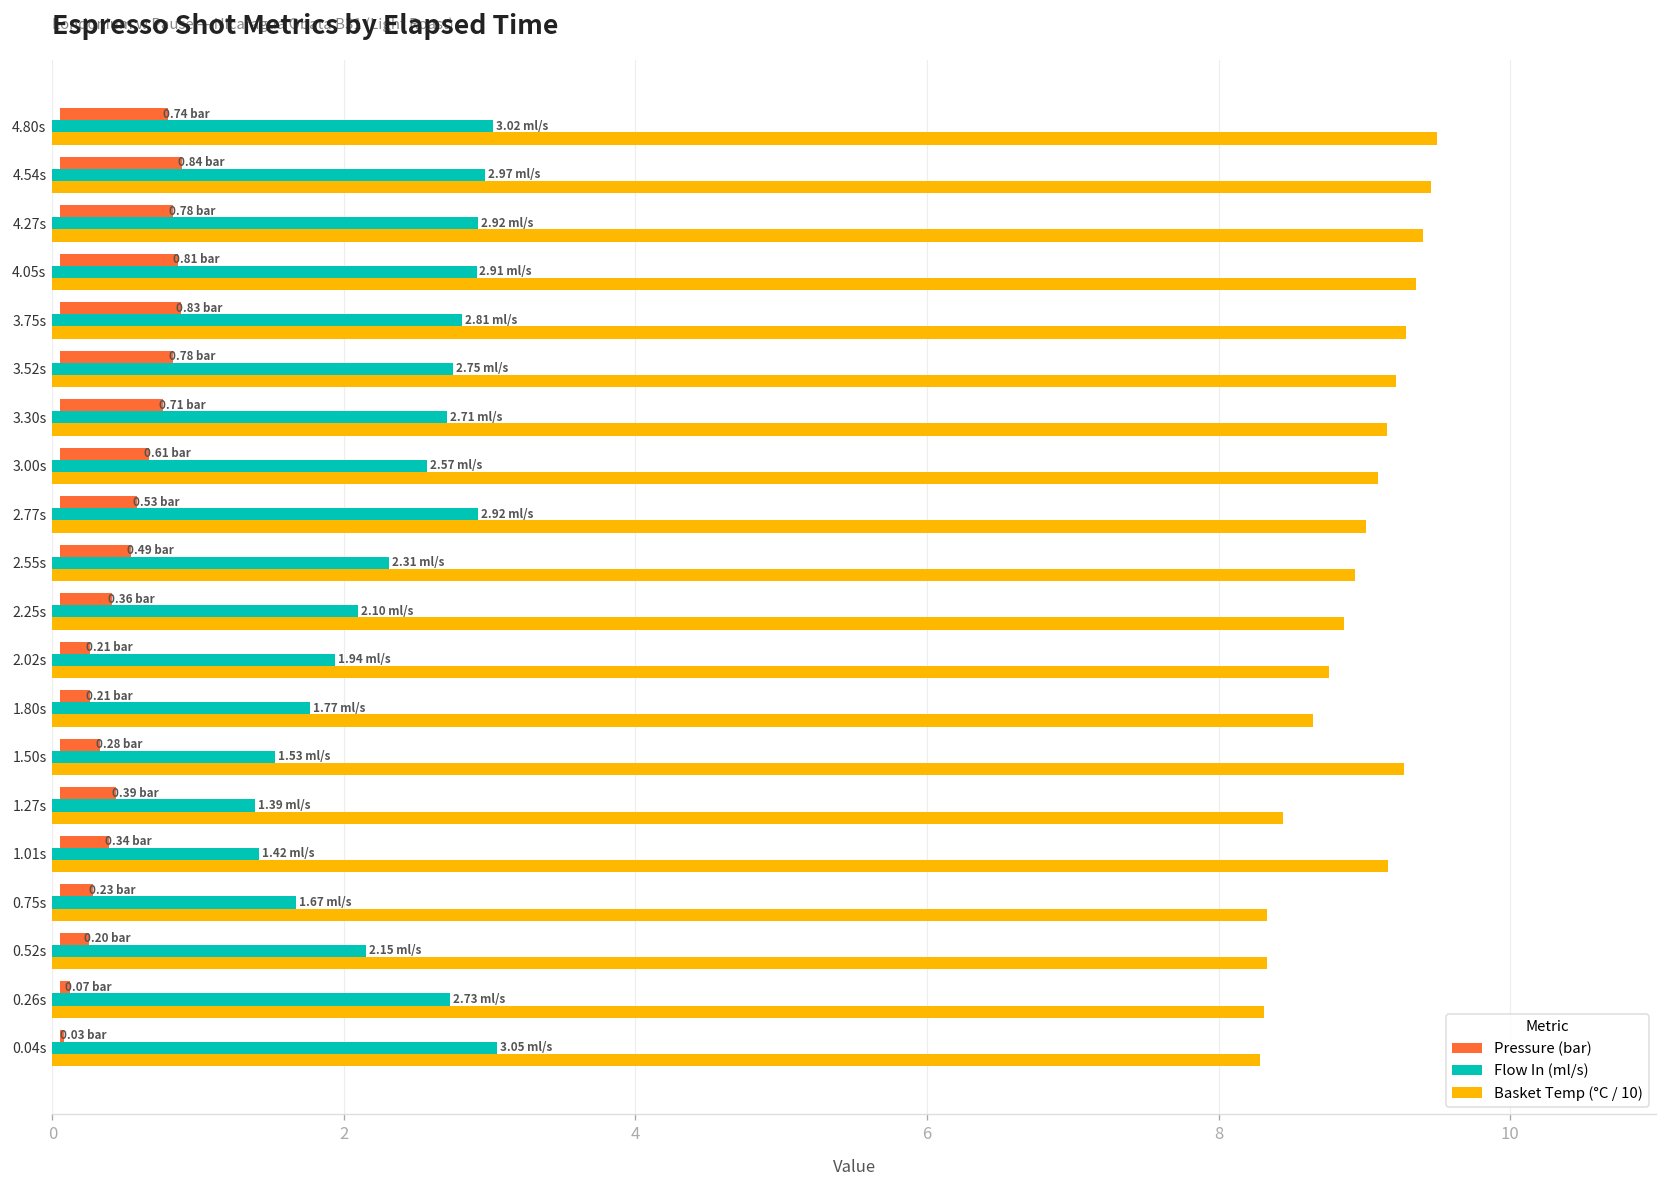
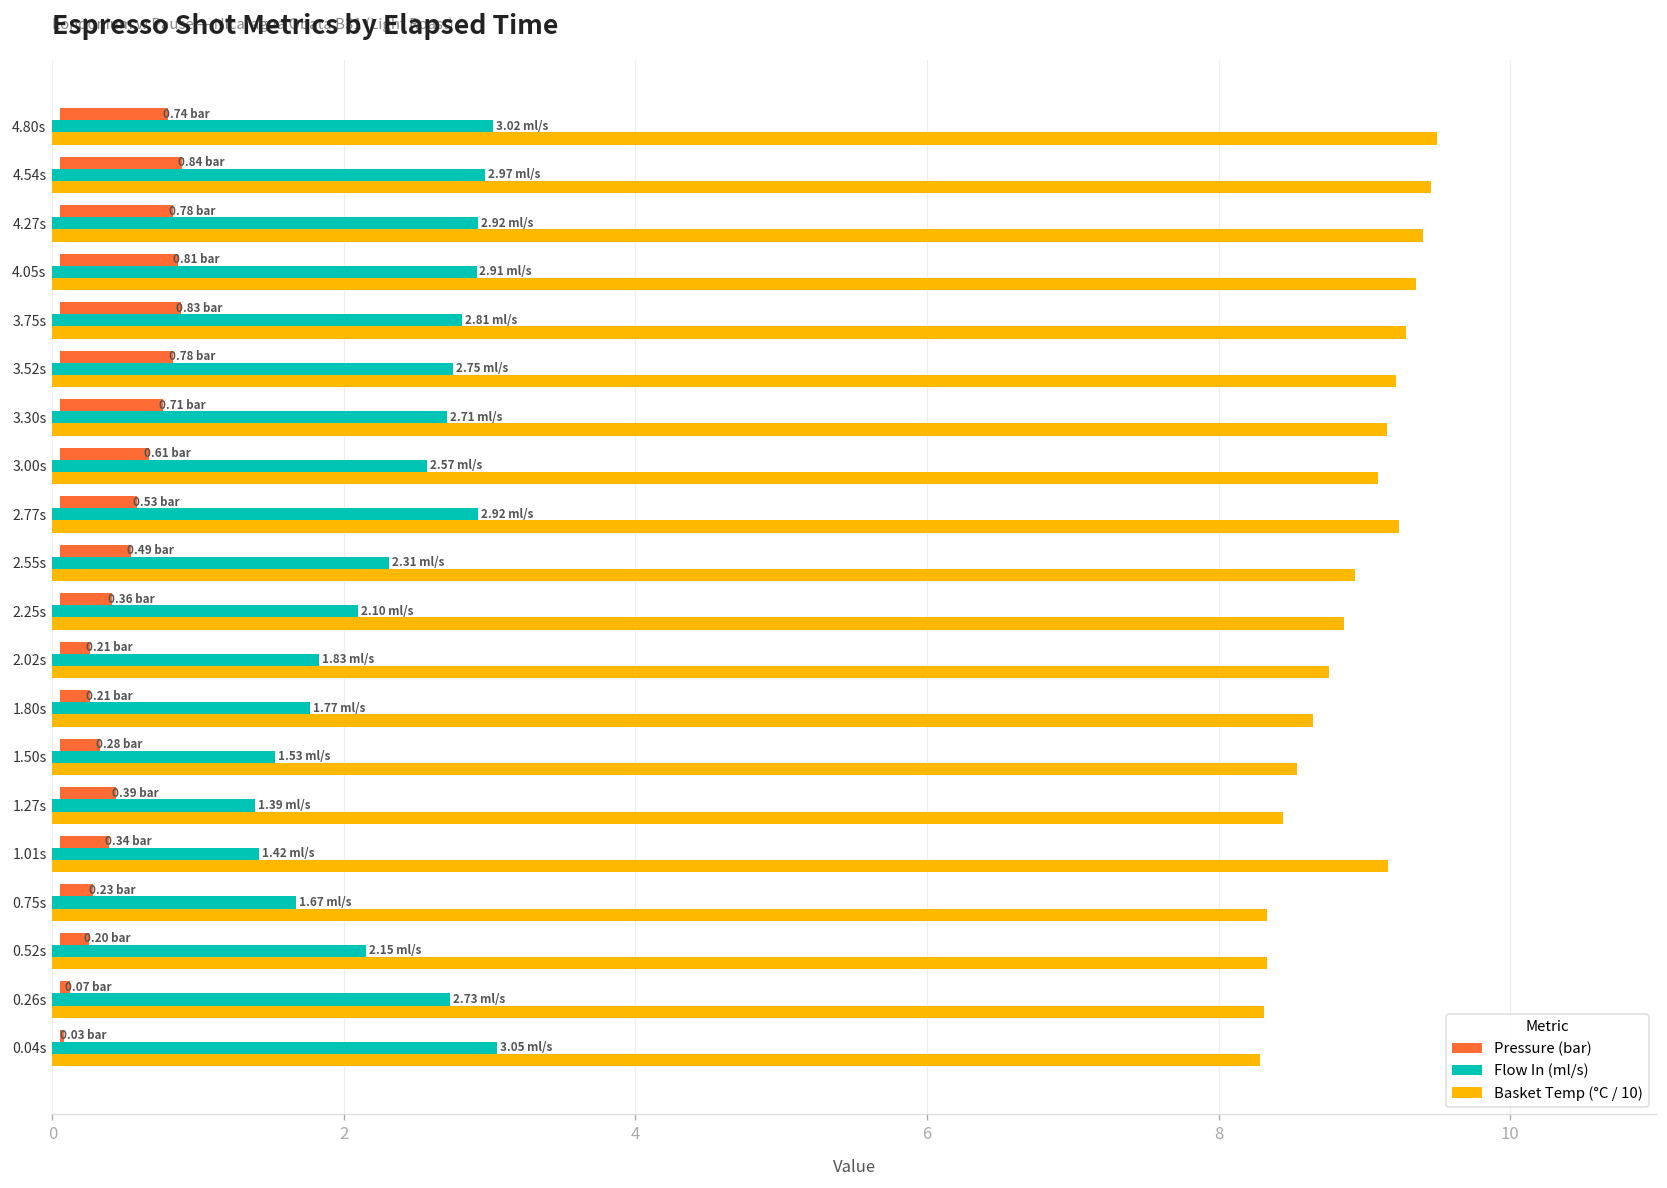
  {
    "Pressure (bar)": {
      "4.80s": 0.74,
      "4.54s": 0.84,
      "4.27s": 0.78,
      "4.05s": 0.81,
      "3.75s": 0.83,
      "3.52s": 0.78,
      "3.30s": 0.71,
      "3.00s": 0.61,
      "2.77s": 0.53,
      "2.55s": 0.49,
      "2.25s": 0.36,
      "2.02s": 0.21,
      "1.80s": 0.21,
      "1.50s": 0.28,
      "1.27s": 0.39,
      "1.01s": 0.34,
      "0.75s": 0.23,
      "0.52s": 0.20,
      "0.26s": 0.07,
      "0.04s": 0.03
    },
    "Flow In (ml/s)": {
      "4.80s": 3.02,
      "4.54s": 2.97,
      "4.27s": 2.92,
      "4.05s": 2.91,
      "3.75s": 2.81,
      "3.52s": 2.75,
      "3.30s": 2.71,
      "3.00s": 2.57,
      "2.77s": 2.92,
      "2.55s": 2.31,
      "2.25s": 2.10,
-     "2.02s": 1.94,
+     "2.02s": 1.83,
      "1.80s": 1.77,
      "1.50s": 1.53,
      "1.27s": 1.39,
      "1.01s": 1.42,
      "0.75s": 1.67,
      "0.52s": 2.15,
      "0.26s": 2.73,
      "0.04s": 3.05
    },
    "Basket Temp (°C / 10)": {
      "4.80s": 9.50,
      "4.54s": 9.46,
      "4.27s": 9.41,
      "4.05s": 9.35,
      "3.75s": 9.29,
      "3.52s": 9.22,
      "3.30s": 9.16,
      "3.00s": 9.09,
-     "2.77s": 9.01,
+     "2.77s": 9.24,
      "2.55s": 8.93,
      "2.25s": 8.86,
      "2.02s": 8.76,
      "1.80s": 8.65,
-     "1.50s": 9.27,
+     "1.50s": 8.54,
      "1.27s": 8.44,
      "1.01s": 9.16,
      "0.75s": 8.33,
      "0.52s": 8.33,
      "0.26s": 8.31,
      "0.04s": 8.29
    }
  }
